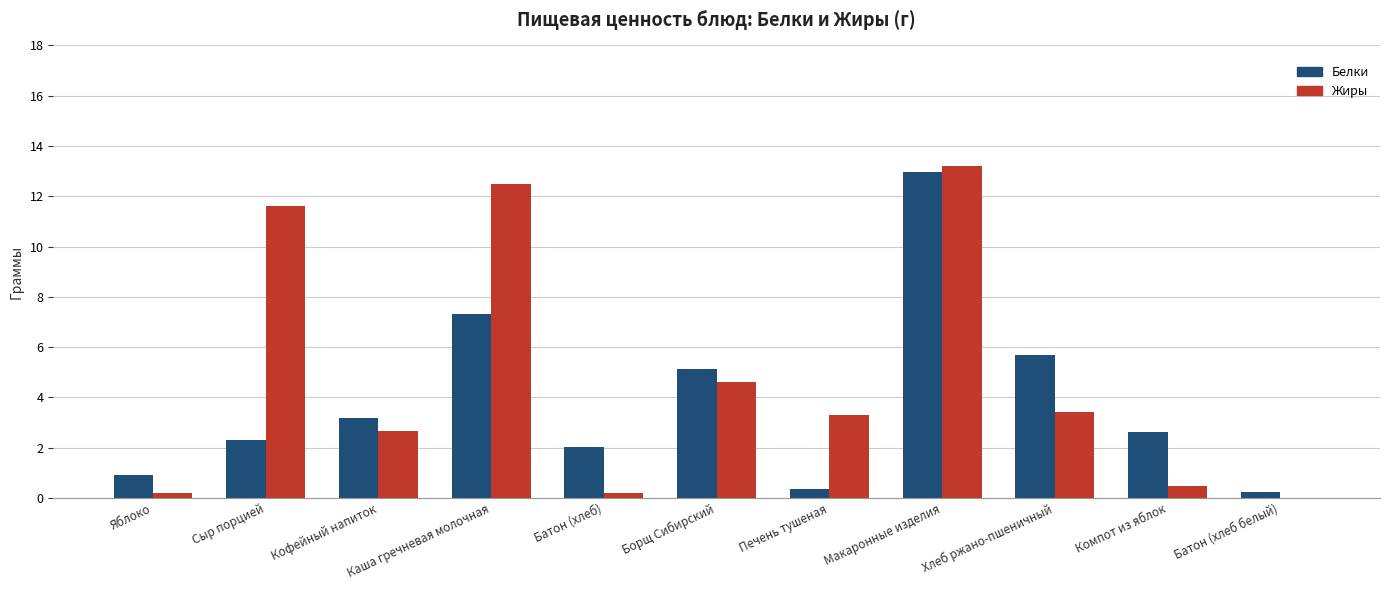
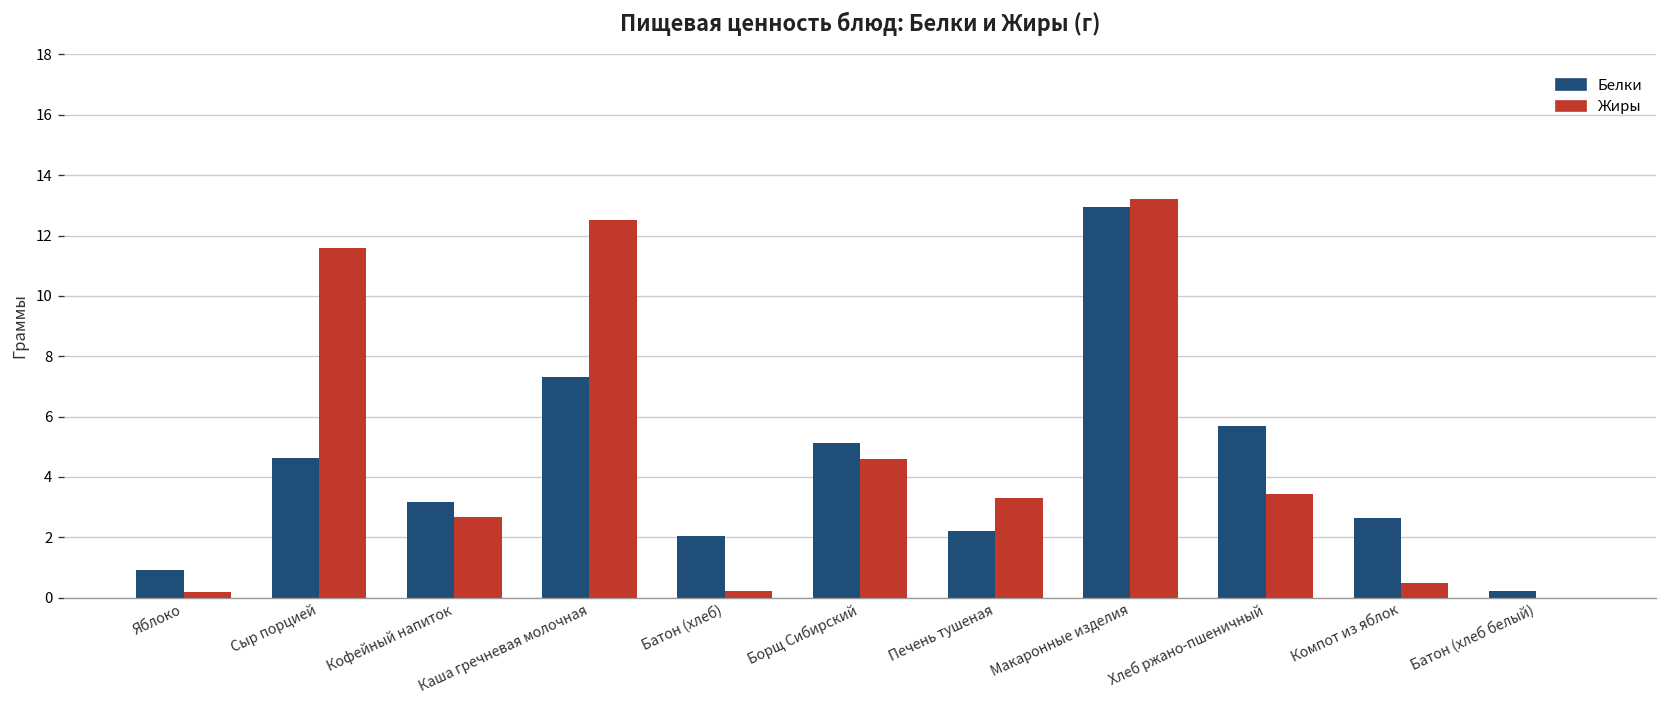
  {
    "Белки": {
      "Яблоко": 0.9,
-     "Сыр порцией": 2.3,
+     "Сыр порцией": 4.6,
      "Кофейный напиток": 3.2,
      "Каша гречневая молочная": 7.3,
      "Батон (хлеб)": 2.0,
      "Борщ Сибирский": 5.1,
-     "Печень тушеная": 0.3,
+     "Печень тушеная": 2.2,
      "Макаронные изделия": 13.0,
      "Хлеб ржано-пшеничный": 5.7,
      "Компот из яблок": 2.6,
      "Батон (хлеб белый)": 0.2
    },
    "Жиры": {
      "Яблоко": 0.2,
      "Сыр порцией": 11.6,
      "Кофейный напиток": 2.7,
      "Каша гречневая молочная": 12.5,
      "Батон (хлеб)": 0.2,
      "Борщ Сибирский": 4.6,
      "Печень тушеная": 3.3,
      "Макаронные изделия": 13.2,
      "Хлеб ржано-пшеничный": 3.4,
      "Компот из яблок": 0.5,
      "Батон (хлеб белый)": 0.0
    }
  }
